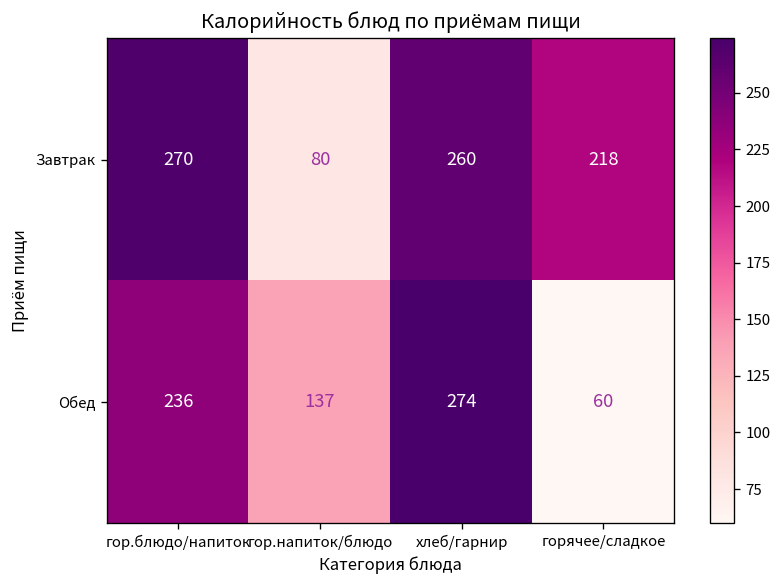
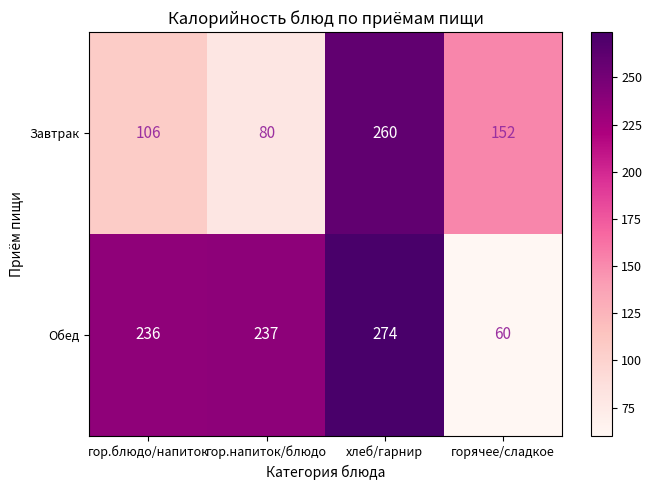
  {
    "Завтрак": {
-     "гор.блюдо/напиток": 270,
-     "горячее/сладкое": 218
+     "гор.блюдо/напиток": 106,
+     "горячее/сладкое": 152
    },
    "Обед": {
-     "гор.напиток/блюдо": 137
+     "гор.напиток/блюдо": 237
    }
  }
